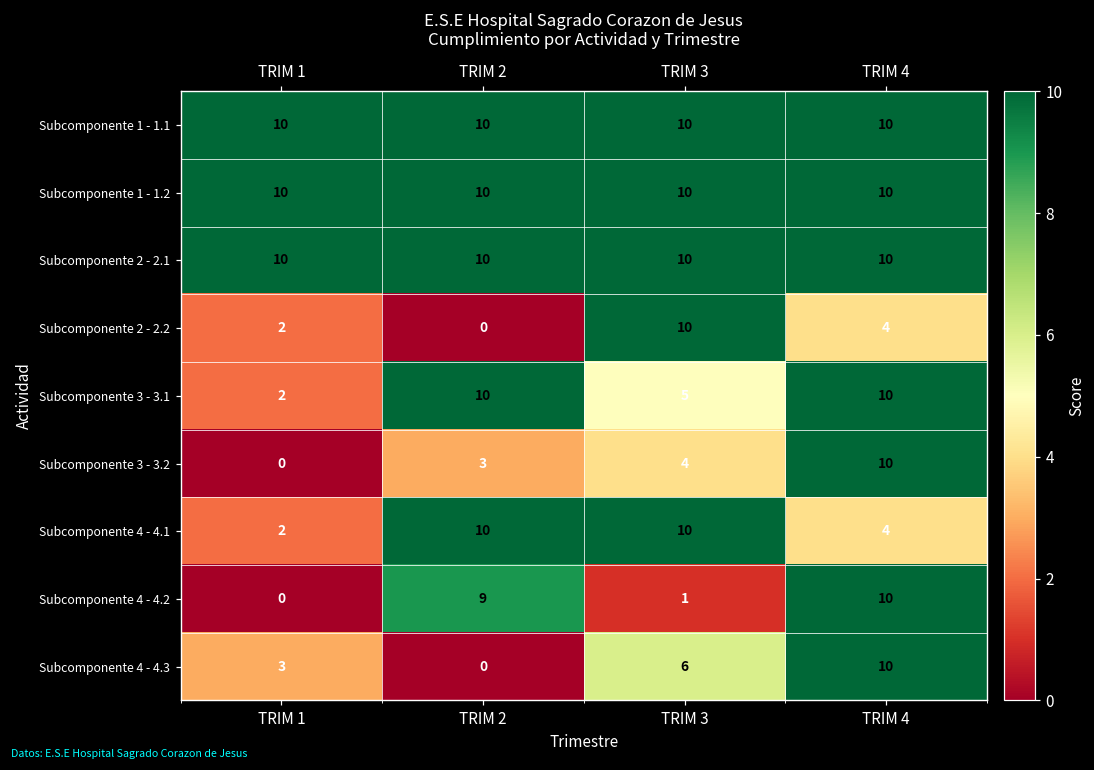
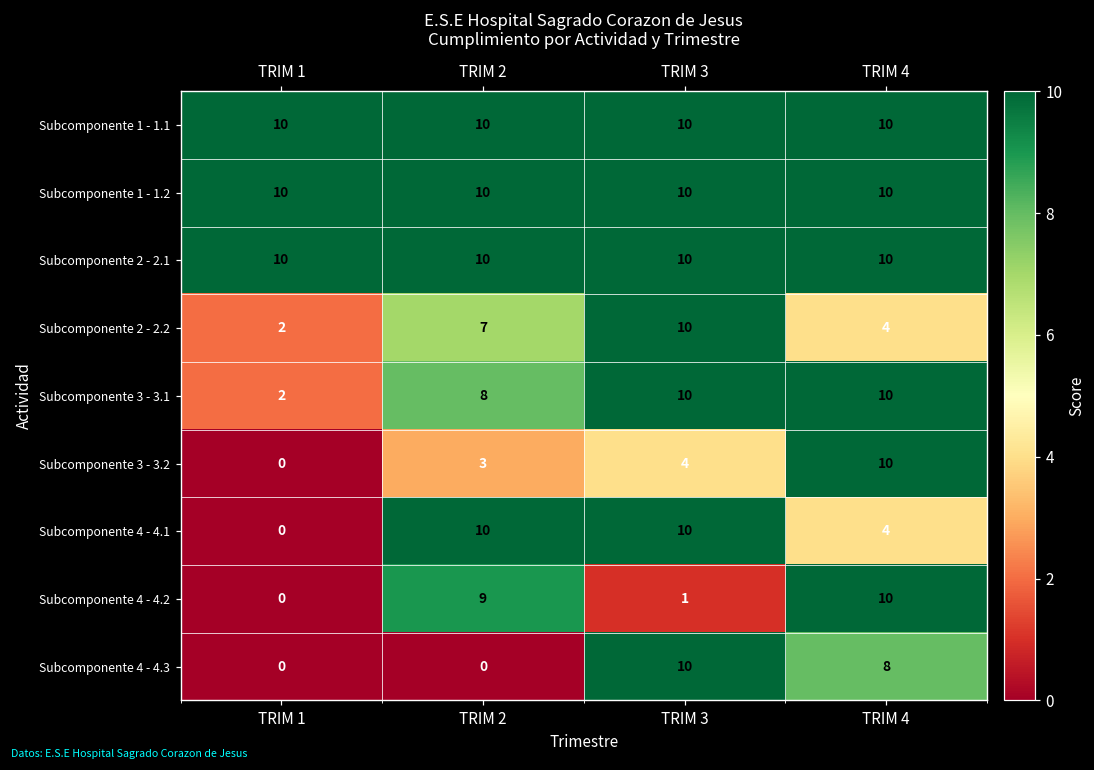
  {
    "Subcomponente 1 - 1.1": {
      "TRIM 1": 10,
      "TRIM 2": 10,
      "TRIM 3": 10,
      "TRIM 4": 10
    },
    "Subcomponente 1 - 1.2": {
      "TRIM 1": 10,
      "TRIM 2": 10,
      "TRIM 3": 10,
      "TRIM 4": 10
    },
    "Subcomponente 2 - 2.1": {
      "TRIM 1": 10,
      "TRIM 2": 10,
      "TRIM 3": 10,
      "TRIM 4": 10
    },
    "Subcomponente 2 - 2.2": {
      "TRIM 1": 2,
-     "TRIM 2": 0,
+     "TRIM 2": 7,
      "TRIM 3": 10,
      "TRIM 4": 4
    },
    "Subcomponente 3 - 3.1": {
      "TRIM 1": 2,
-     "TRIM 2": 10,
-     "TRIM 3": 5,
+     "TRIM 2": 8,
+     "TRIM 3": 10,
      "TRIM 4": 10
    },
    "Subcomponente 3 - 3.2": {
      "TRIM 1": 0,
      "TRIM 2": 3,
      "TRIM 3": 4,
      "TRIM 4": 10
    },
    "Subcomponente 4 - 4.1": {
-     "TRIM 1": 2,
+     "TRIM 1": 0,
      "TRIM 2": 10,
      "TRIM 3": 10,
      "TRIM 4": 4
    },
    "Subcomponente 4 - 4.2": {
      "TRIM 1": 0,
      "TRIM 2": 9,
      "TRIM 3": 1,
      "TRIM 4": 10
    },
    "Subcomponente 4 - 4.3": {
-     "TRIM 1": 3,
+     "TRIM 1": 0,
      "TRIM 2": 0,
-     "TRIM 3": 6,
-     "TRIM 4": 10
+     "TRIM 3": 10,
+     "TRIM 4": 8
    }
  }
